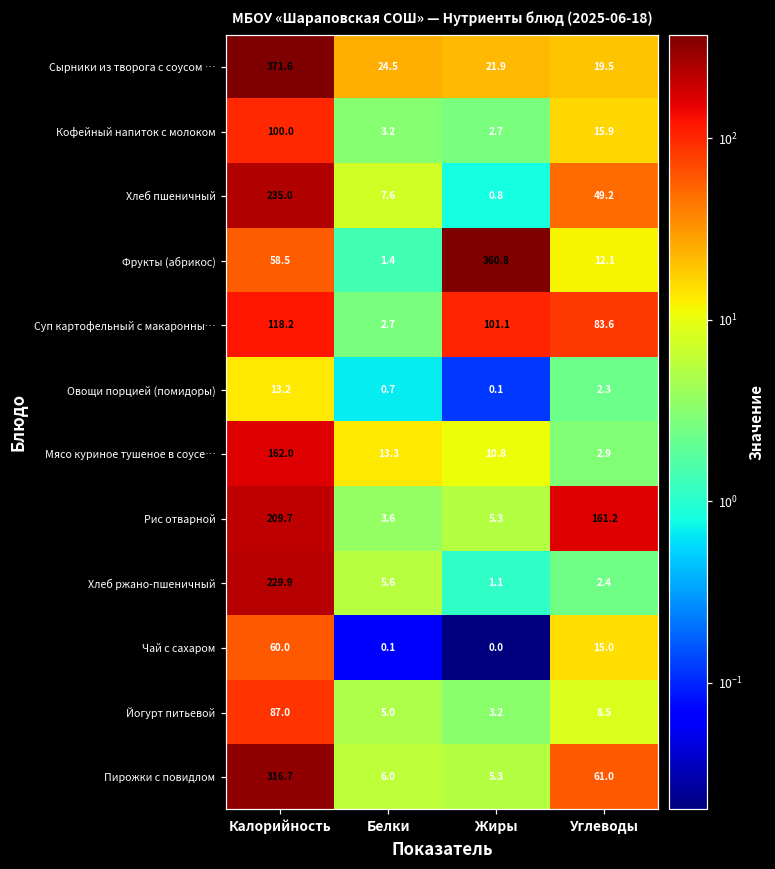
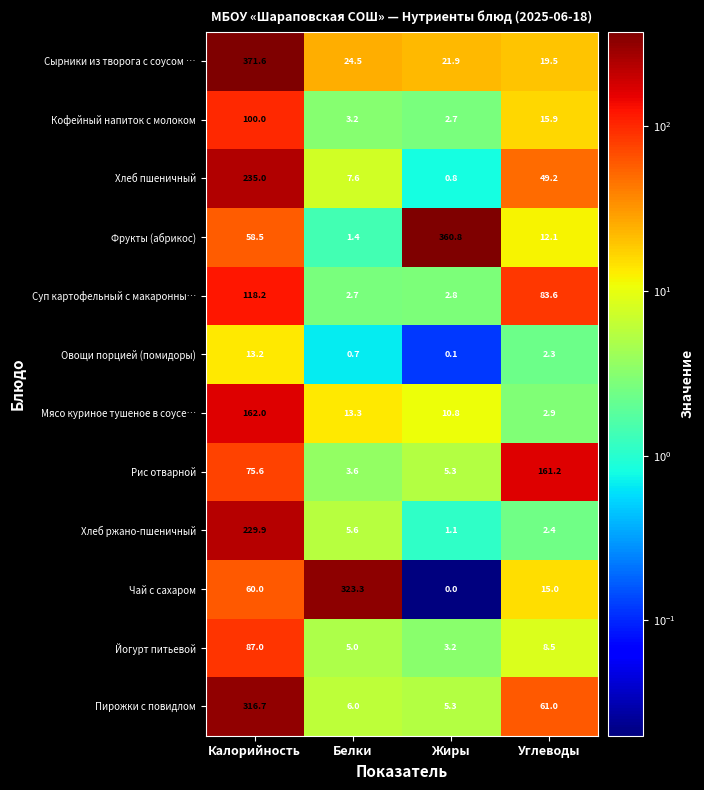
  {
    "Сырники из творога с соусом …": {
      "Калорийность": 371.6,
      "Белки": 24.5,
      "Жиры": 21.9,
      "Углеводы": 19.5
    },
    "Кофейный напиток с молоком": {
      "Калорийность": 100.0,
      "Белки": 3.2,
      "Жиры": 2.7,
      "Углеводы": 15.9
    },
    "Хлеб пшеничный": {
      "Калорийность": 235.0,
      "Белки": 7.6,
      "Жиры": 0.8,
      "Углеводы": 49.2
    },
    "Фрукты (абрикос)": {
      "Калорийность": 58.5,
      "Белки": 1.4,
      "Жиры": 360.8,
      "Углеводы": 12.1
    },
    "Суп картофельный с макаронны…": {
      "Калорийность": 118.2,
      "Белки": 2.7,
-     "Жиры": 101.1,
+     "Жиры": 2.8,
      "Углеводы": 83.6
    },
    "Овощи порцией (помидоры)": {
      "Калорийность": 13.2,
      "Белки": 0.7,
      "Жиры": 0.1,
      "Углеводы": 2.3
    },
    "Мясо куриное тушеное в соусе…": {
      "Калорийность": 162.0,
      "Белки": 13.3,
      "Жиры": 10.8,
      "Углеводы": 2.9
    },
    "Рис отварной": {
-     "Калорийность": 209.7,
+     "Калорийность": 75.6,
      "Белки": 3.6,
      "Жиры": 5.3,
      "Углеводы": 161.2
    },
    "Хлеб ржано-пшеничный": {
      "Калорийность": 229.9,
      "Белки": 5.6,
      "Жиры": 1.1,
      "Углеводы": 2.4
    },
    "Чай с сахаром": {
      "Калорийность": 60.0,
-     "Белки": 0.1,
+     "Белки": 323.3,
      "Жиры": 0.0,
      "Углеводы": 15.0
    },
    "Йогурт питьевой": {
      "Калорийность": 87.0,
      "Белки": 5.0,
      "Жиры": 3.2,
      "Углеводы": 8.5
    },
    "Пирожки с повидлом": {
      "Калорийность": 316.7,
      "Белки": 6.0,
      "Жиры": 5.3,
      "Углеводы": 61.0
    }
  }
